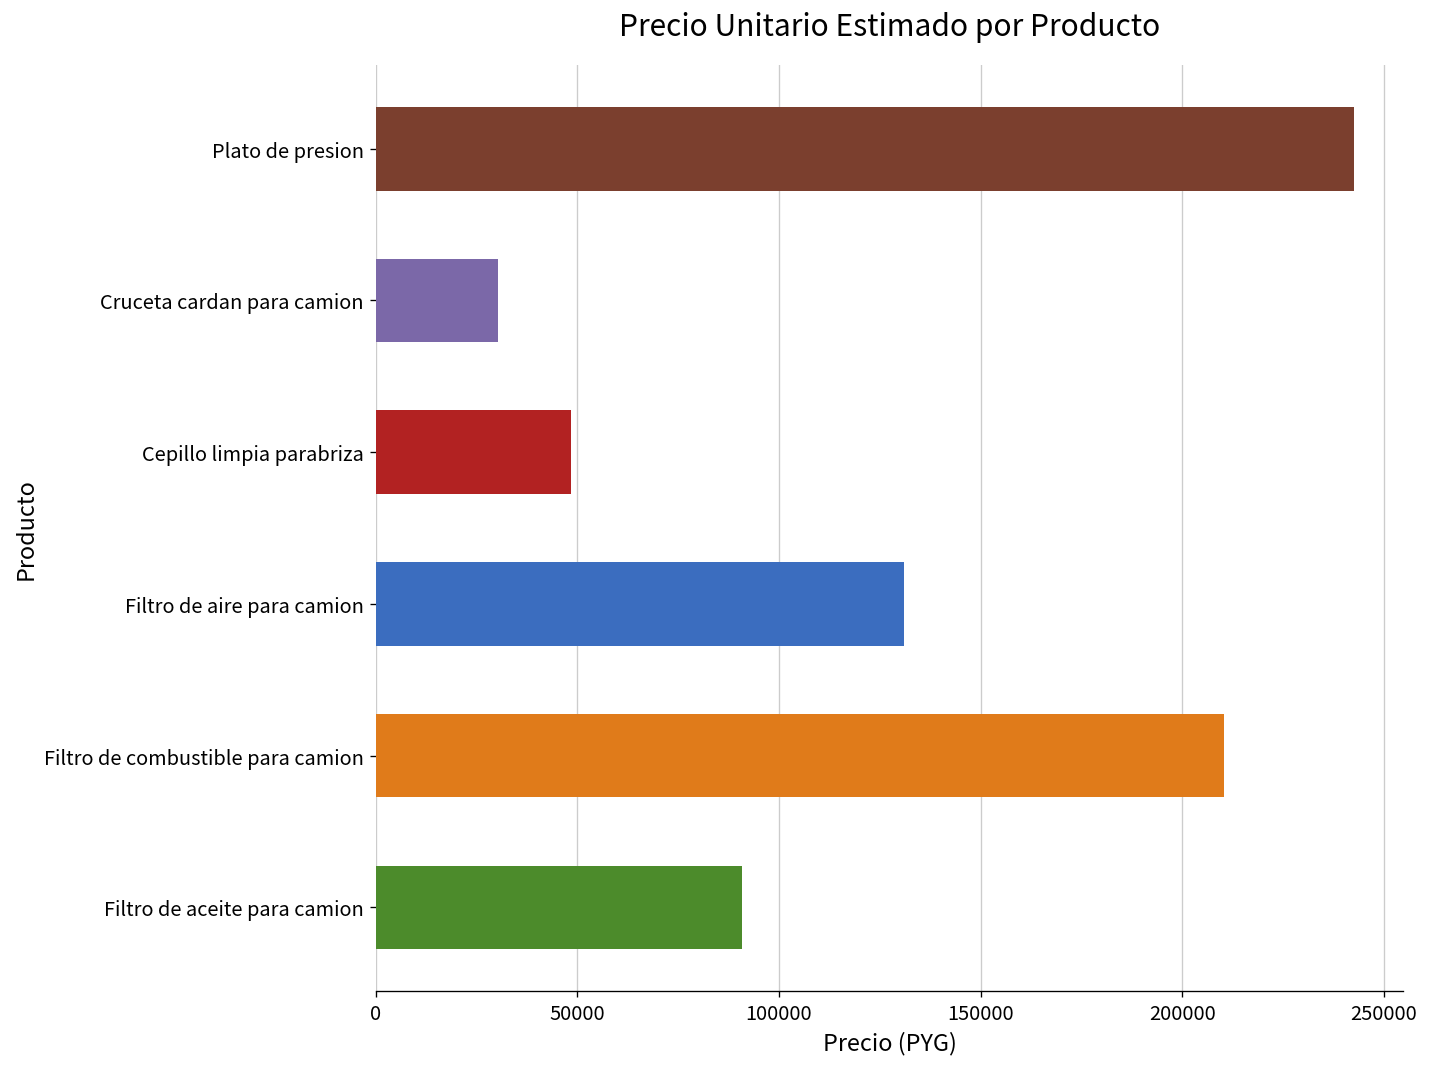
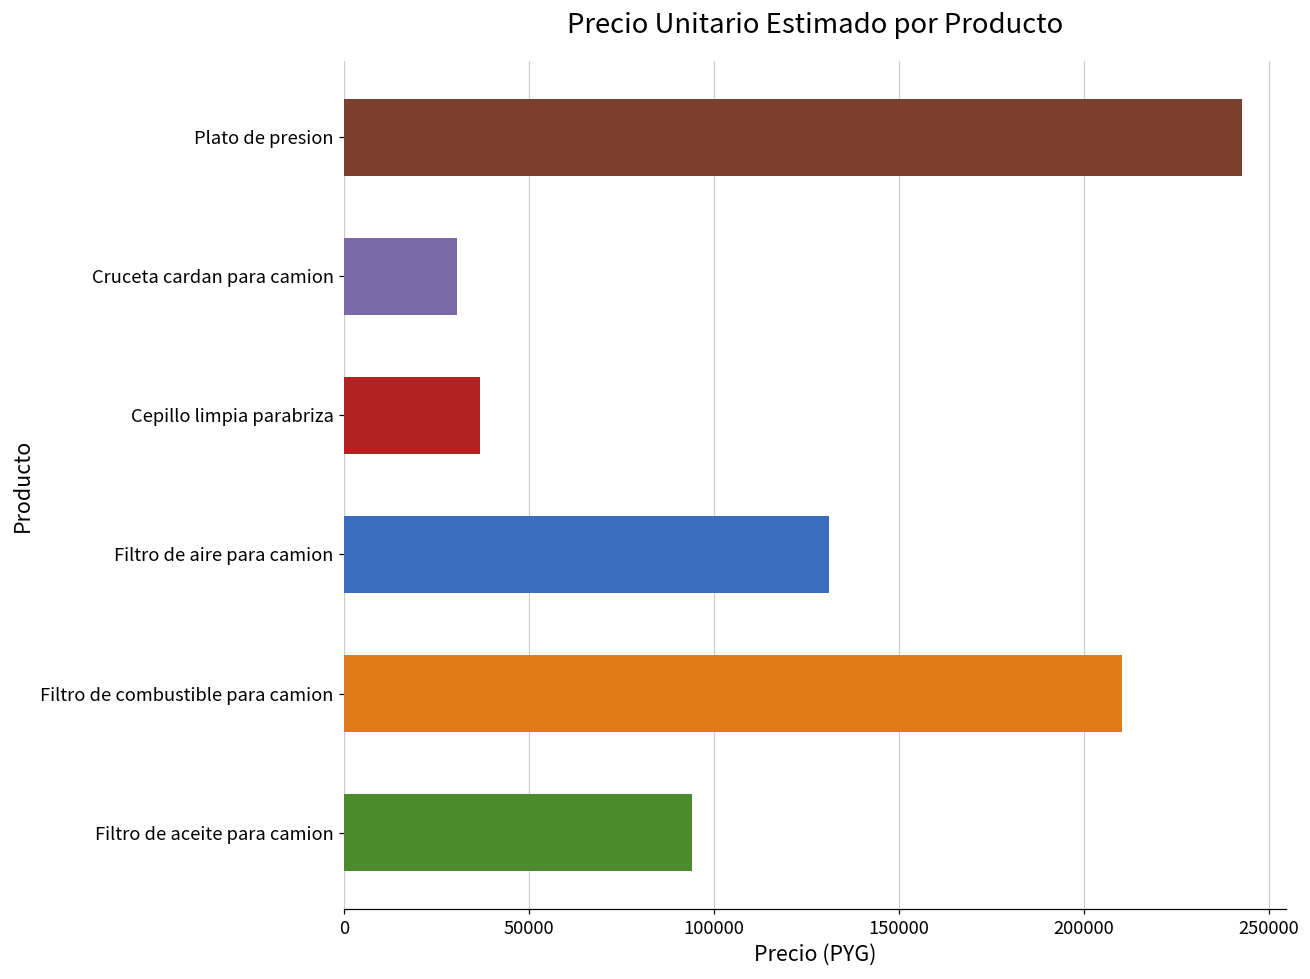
  {
    "Plato de presion": 243000,
    "Cruceta cardan para camion": 30000,
-   "Cepillo limpia parabriza": 48000,
+   "Cepillo limpia parabriza": 37000,
    "Filtro de aire para camion": 131000,
    "Filtro de combustible para camion": 210000,
-   "Filtro de aceite para camion": 91000
+   "Filtro de aceite para camion": 94000
  }
